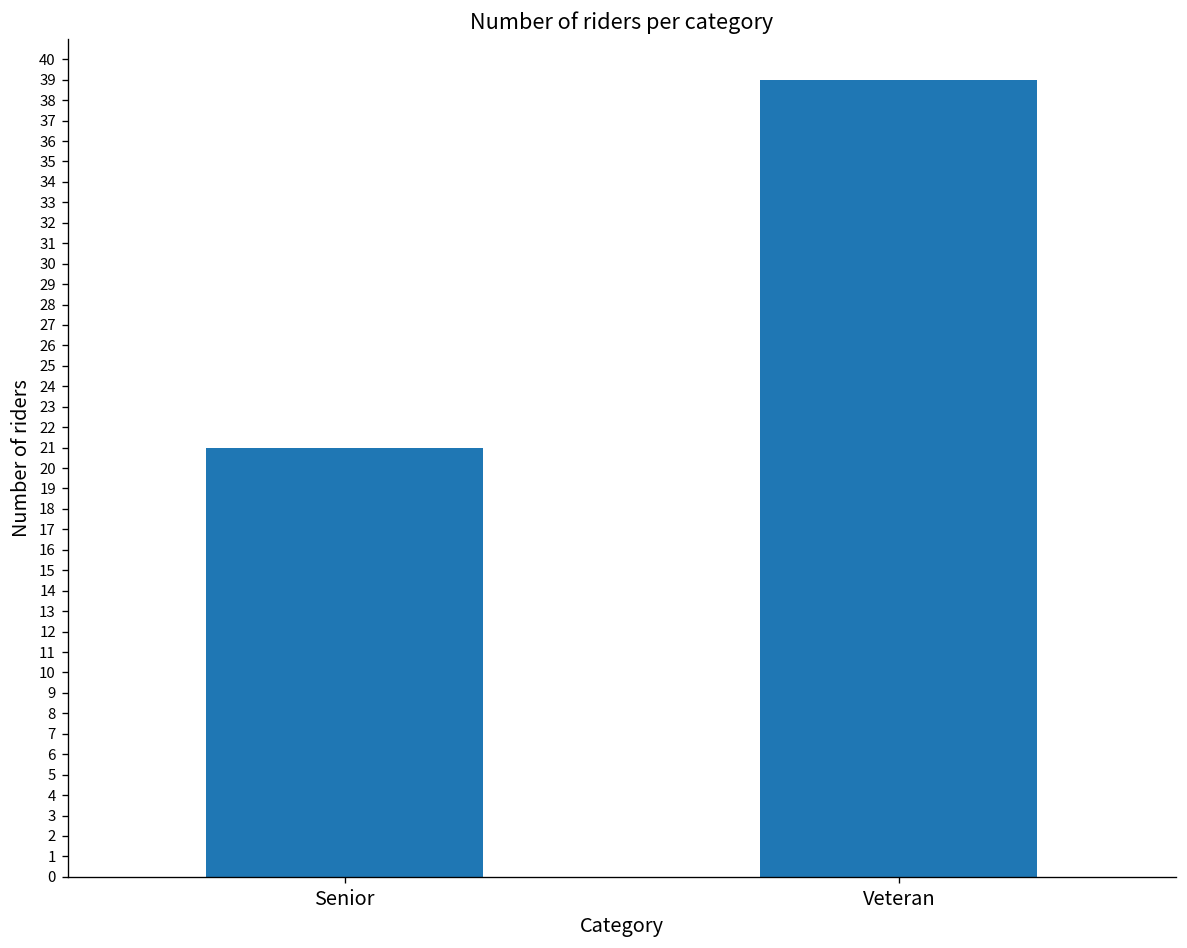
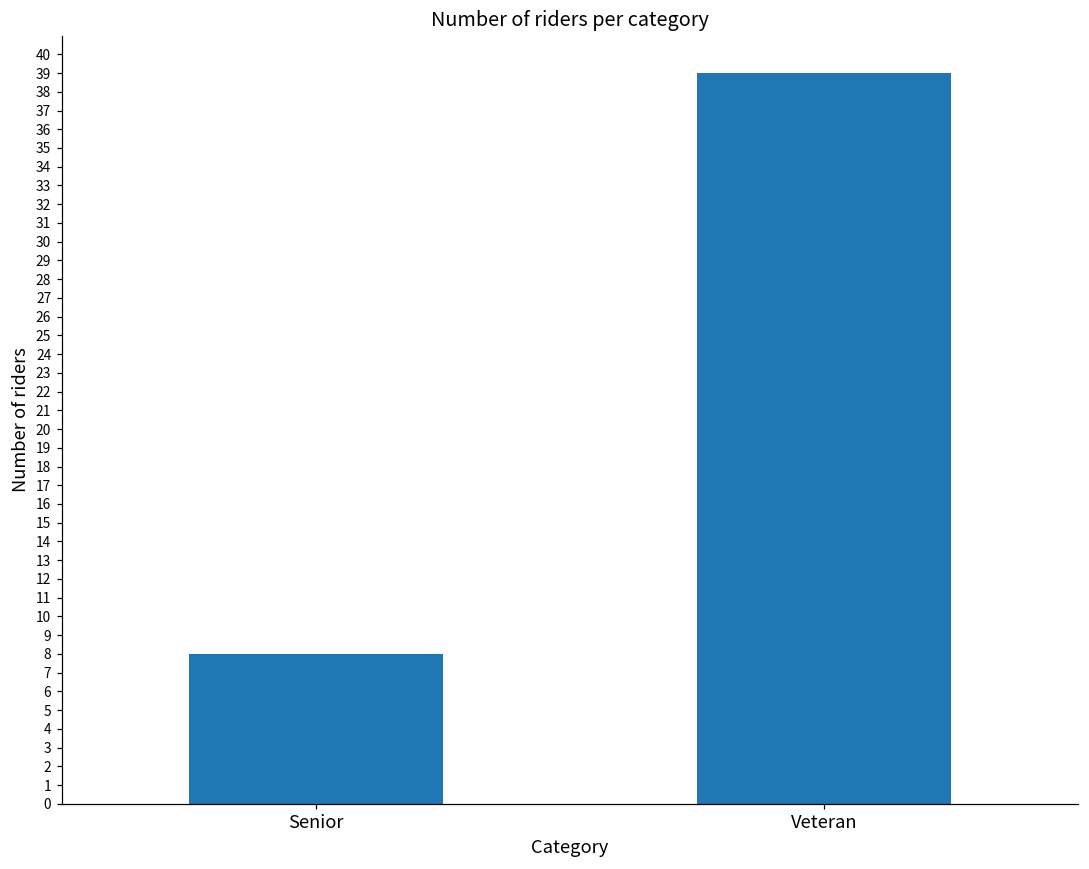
  {
-   "Senior": 21,
+   "Senior": 8,
    "Veteran": 39
  }
